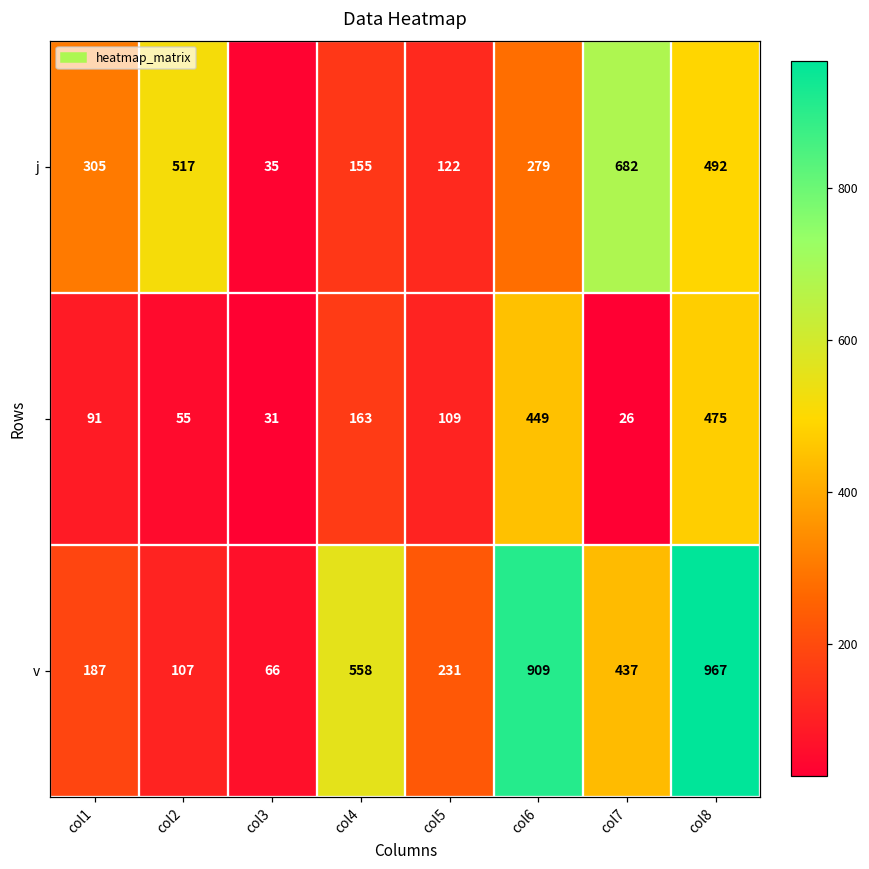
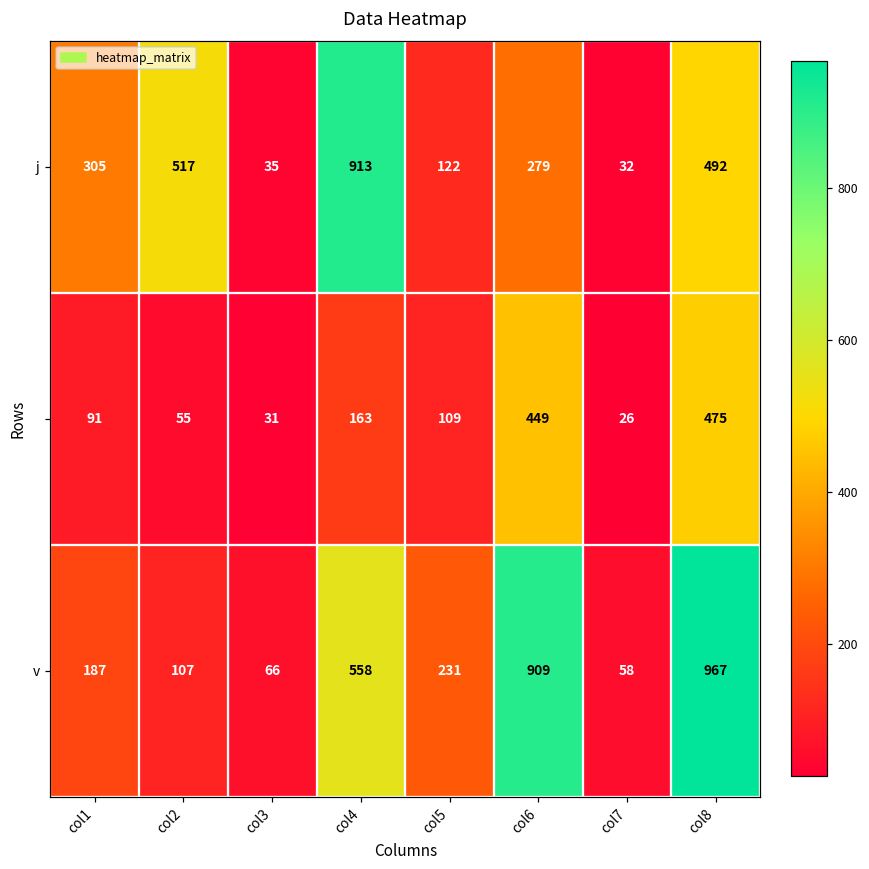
  {
    "j": {
      "col1": 305,
      "col2": 517,
      "col3": 35,
-     "col4": 155,
+     "col4": 913,
      "col5": 122,
      "col6": 279,
-     "col7": 682,
+     "col7": 32,
      "col8": 492
    },
    "v": {
      "col1": 187,
      "col2": 107,
      "col3": 66,
      "col4": 558,
      "col5": 231,
      "col6": 909,
-     "col7": 437,
+     "col7": 58,
      "col8": 967
    }
  }
